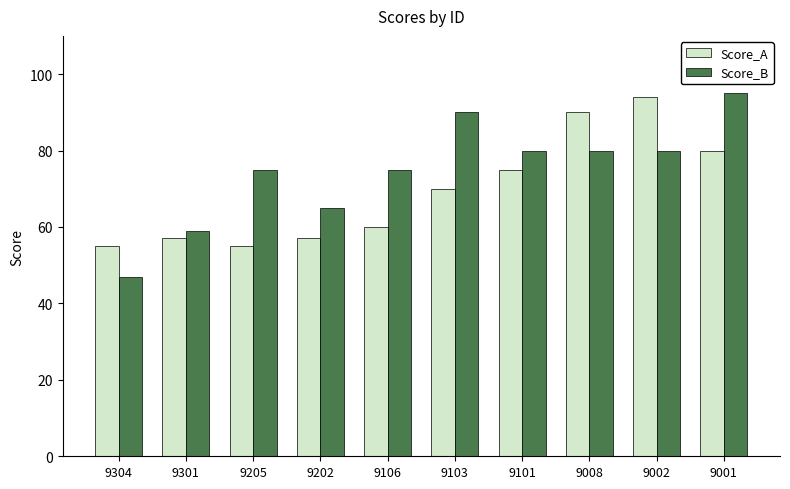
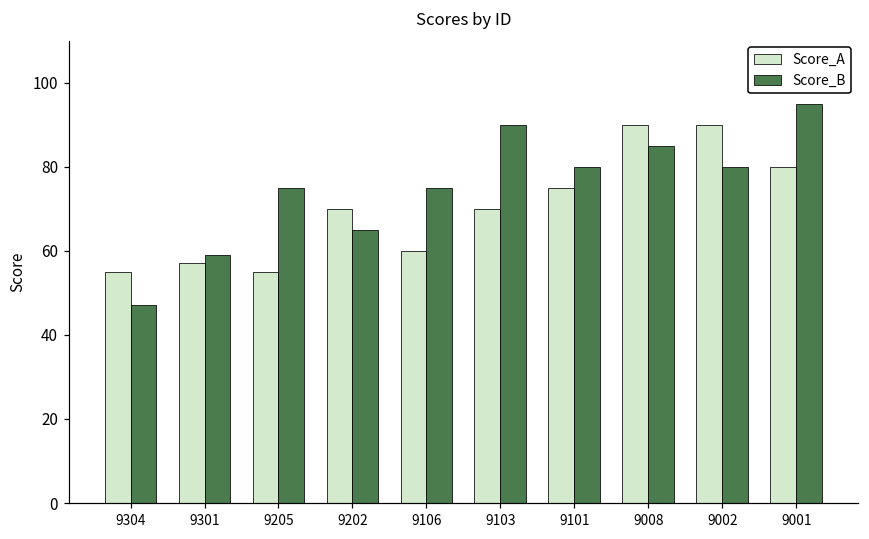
  {
    "Score_A": {
      "9304": 55,
      "9301": 57,
      "9205": 55,
-     "9202": 57,
+     "9202": 70,
      "9106": 60,
      "9103": 70,
      "9101": 75,
      "9008": 90,
-     "9002": 94,
+     "9002": 90,
      "9001": 80
    },
    "Score_B": {
      "9304": 47,
      "9301": 59,
      "9205": 75,
      "9202": 65,
      "9106": 75,
      "9103": 90,
      "9101": 80,
-     "9008": 80,
+     "9008": 85,
      "9002": 80,
      "9001": 95
    }
  }
